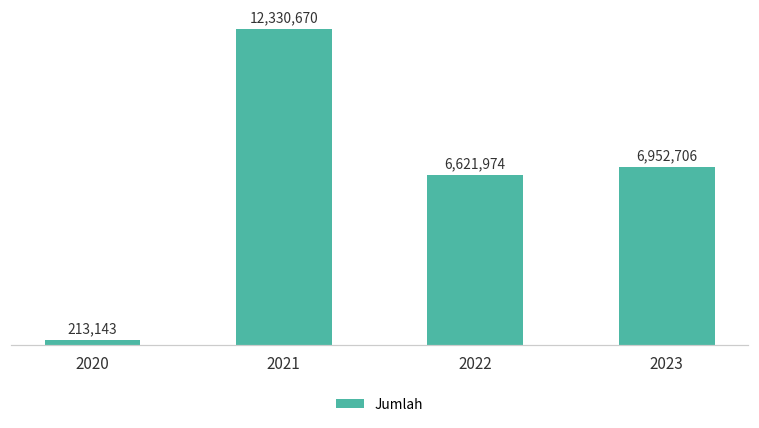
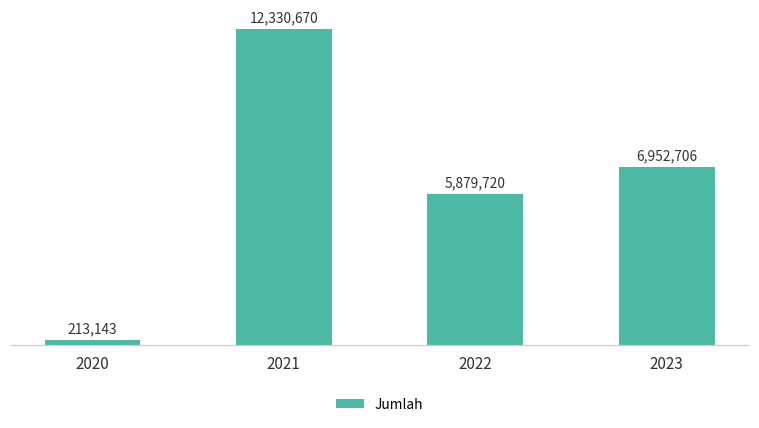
  {
    "2020": "213,143",
    "2021": "12,330,670",
-   "2022": "6,621,974",
+   "2022": "5,879,720",
    "2023": "6,952,706"
  }
